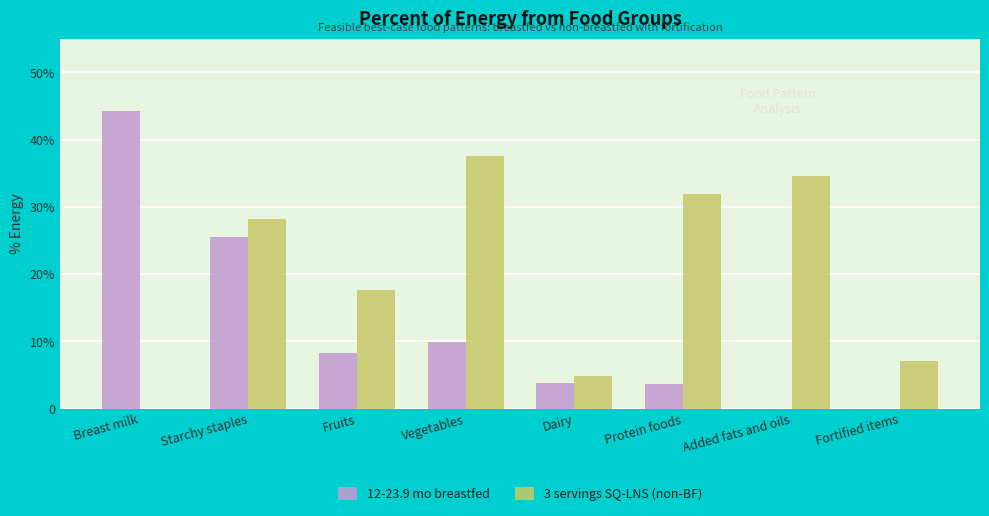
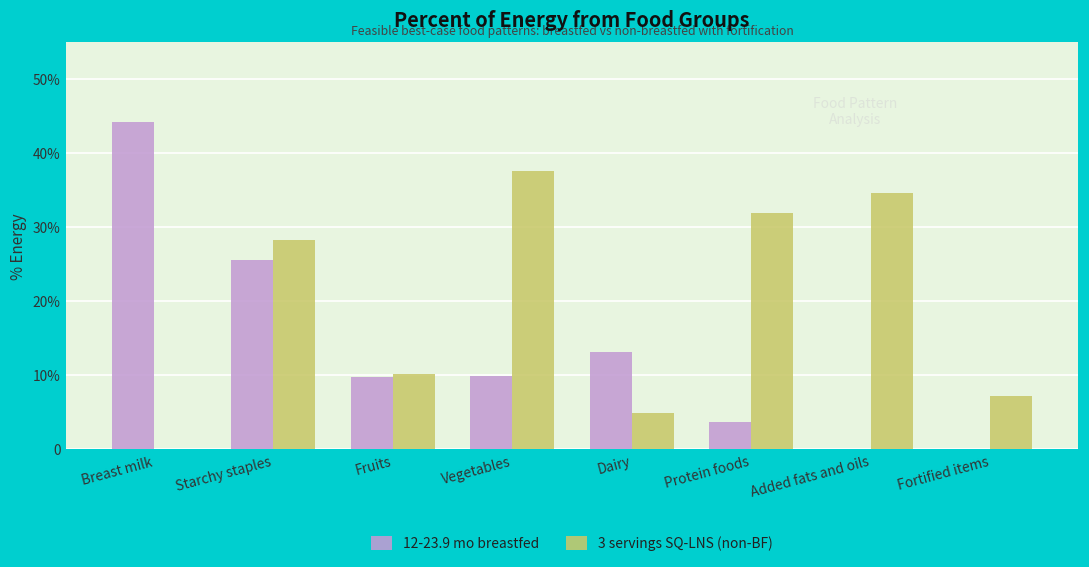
  {
    "12-23.9 mo breastfed": {
      "Breast milk": "44%",
      "Starchy staples": "26%",
-     "Fruits": "8%",
+     "Fruits": "10%",
      "Vegetables": "10%",
-     "Dairy": "4%",
+     "Dairy": "13%",
      "Protein foods": "4%",
      "Added fats and oils": "0%",
      "Fortified items": "0%"
    },
    "3 servings SQ-LNS (non-BF)": {
      "Breast milk": "0%",
      "Starchy staples": "28%",
-     "Fruits": "18%",
+     "Fruits": "10%",
      "Vegetables": "38%",
      "Dairy": "5%",
      "Protein foods": "32%",
      "Added fats and oils": "35%",
      "Fortified items": "7%"
    }
  }
